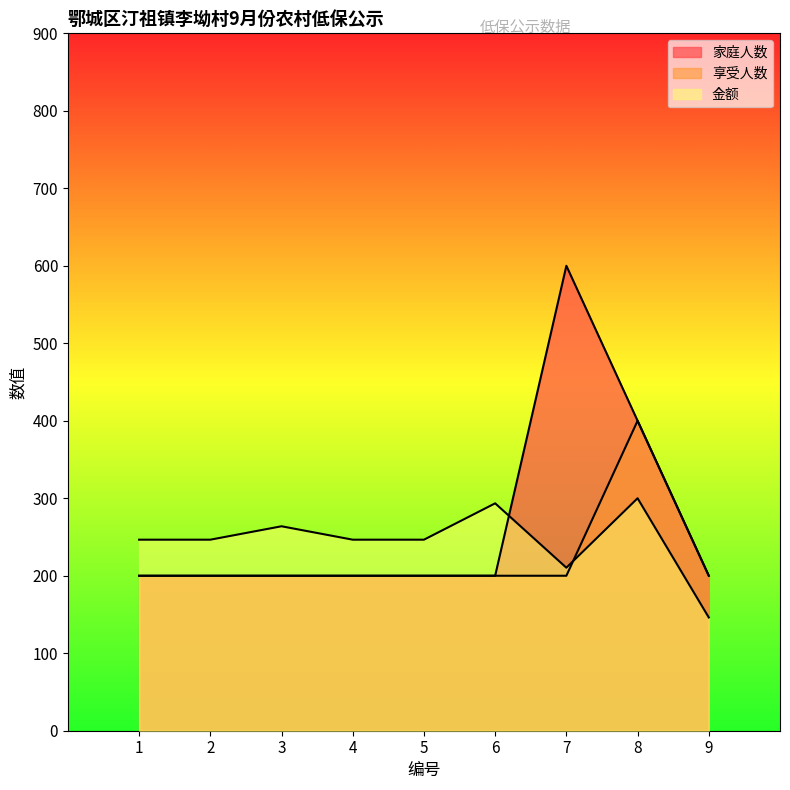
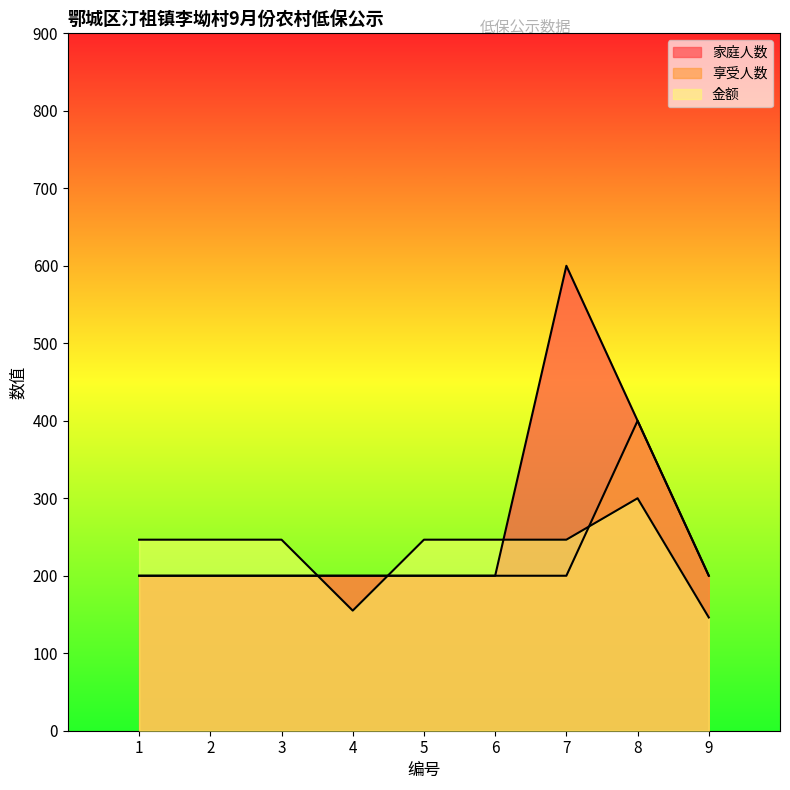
  {
    "家庭人数": {
      "7": 600
    },
    "享受人数": {
      "7": 200
    },
    "金额": {
      "1": 250,
      "2": 250,
-     "3": 260,
-     "4": 250,
+     "3": 250,
+     "4": 160,
      "5": 250,
-     "6": 290,
-     "7": 210,
+     "6": 250,
+     "7": 250,
      "8": 300,
      "9": 150
    }
  }
